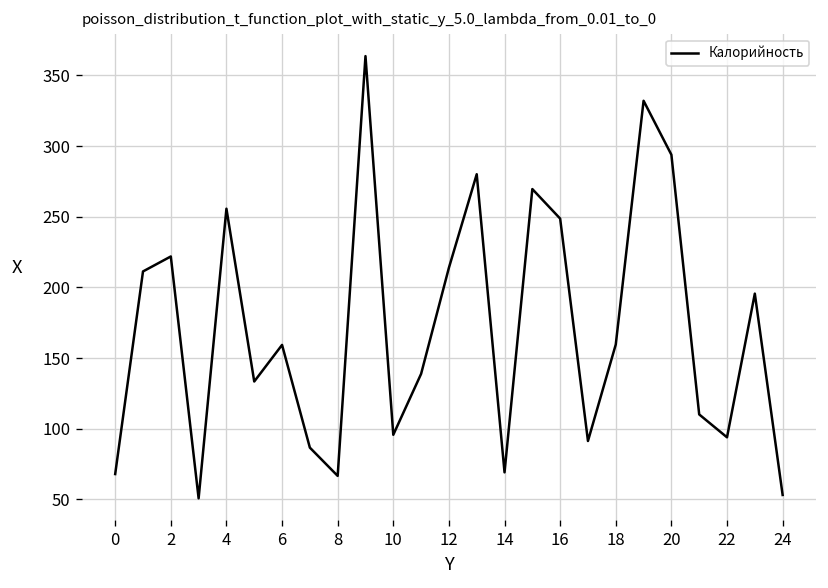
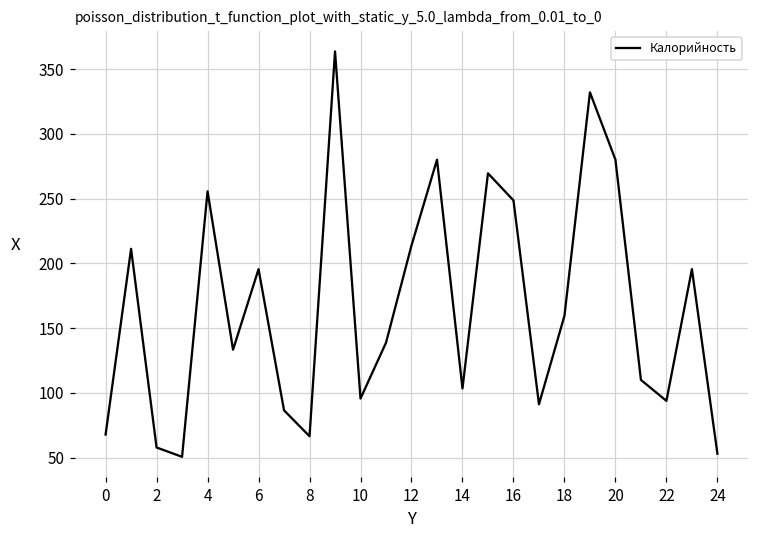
  {
    "0": 68,
-   "2": 222,
+   "2": 58,
    "4": 256,
-   "6": 159,
+   "6": 196,
    "8": 67,
    "10": 96,
    "12": 214,
-   "14": 69,
+   "14": 104,
    "16": 249,
    "18": 160,
-   "20": 294,
+   "20": 280,
    "22": 94,
    "24": 53
  }
